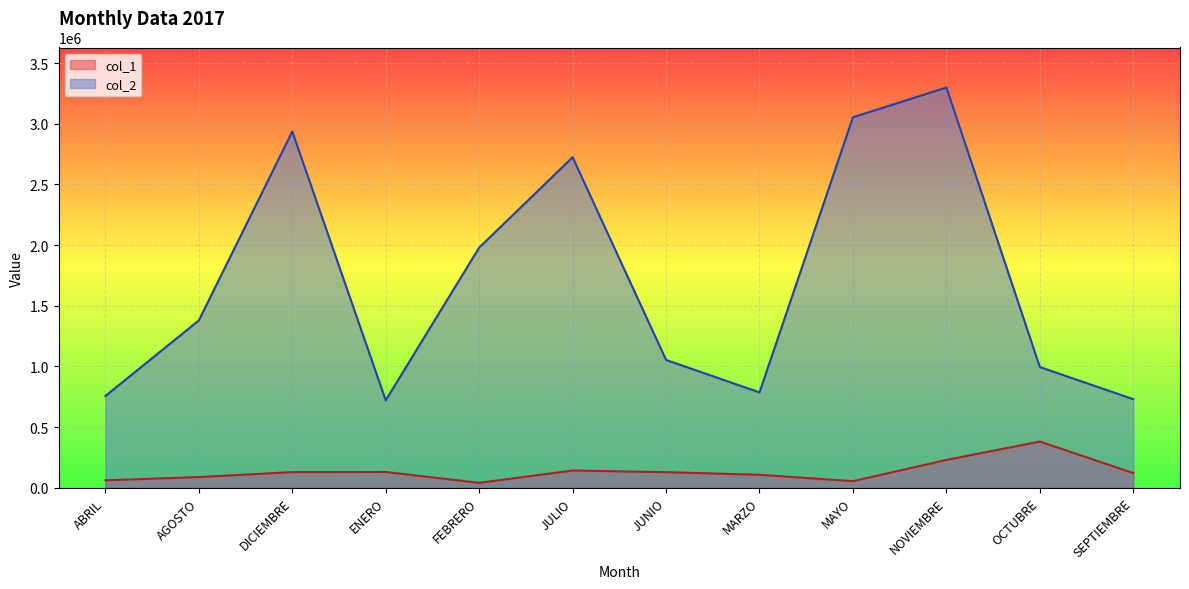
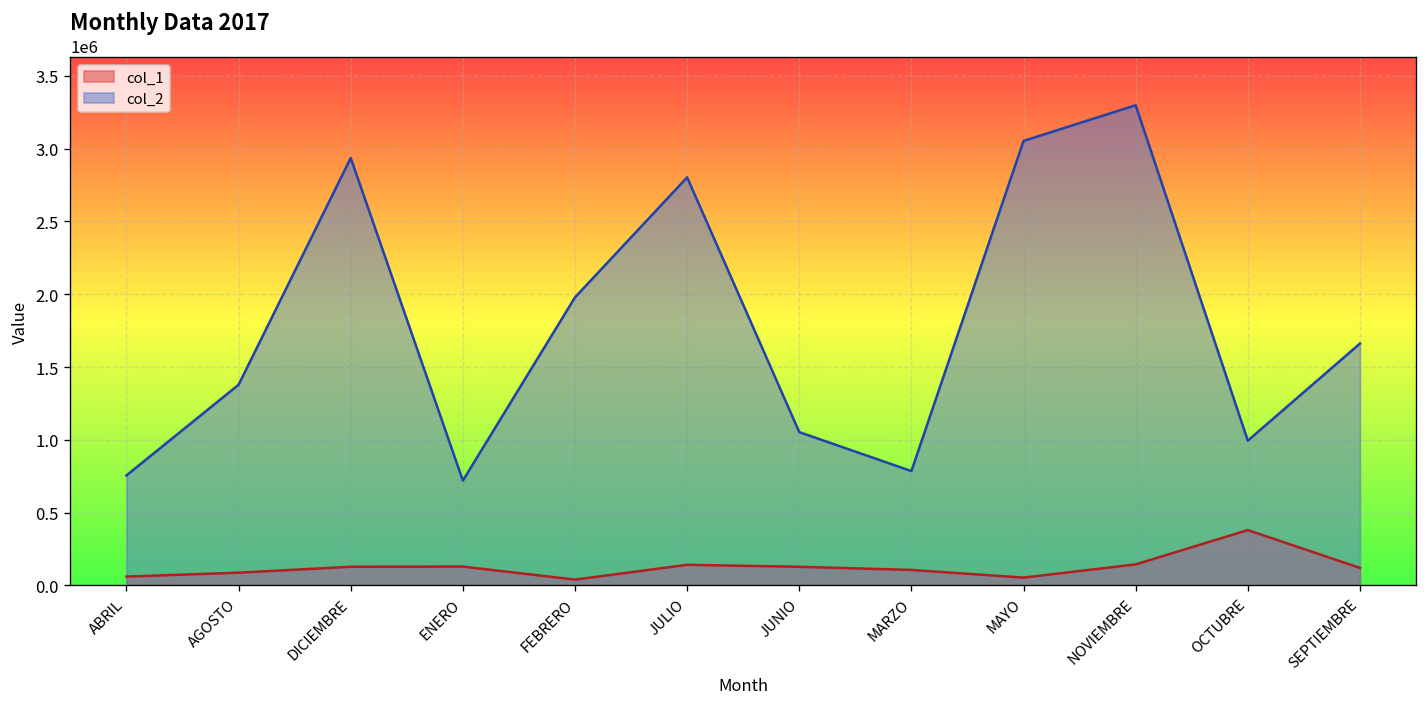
  {
    "col_1": {
      "ABRIL": 60000,
      "AGOSTO": 90000,
      "DICIEMBRE": 130000,
      "ENERO": 130000,
      "FEBRERO": 40000,
      "JULIO": 140000,
      "JUNIO": 130000,
      "MARZO": 110000,
      "MAYO": 50000,
-     "NOVIEMBRE": 230000,
+     "NOVIEMBRE": 140000,
      "OCTUBRE": 380000,
      "SEPTIEMBRE": 120000
    },
    "col_2": {
      "ABRIL": 760000,
      "AGOSTO": 1380000,
      "DICIEMBRE": 2940000,
      "ENERO": 720000,
      "FEBRERO": 1980000,
-     "JULIO": 2720000,
+     "JULIO": 2800000,
      "JUNIO": 1050000,
      "MARZO": 790000,
      "MAYO": 3050000,
      "NOVIEMBRE": 3300000,
      "OCTUBRE": 990000,
-     "SEPTIEMBRE": 730000
+     "SEPTIEMBRE": 1660000
    }
  }
